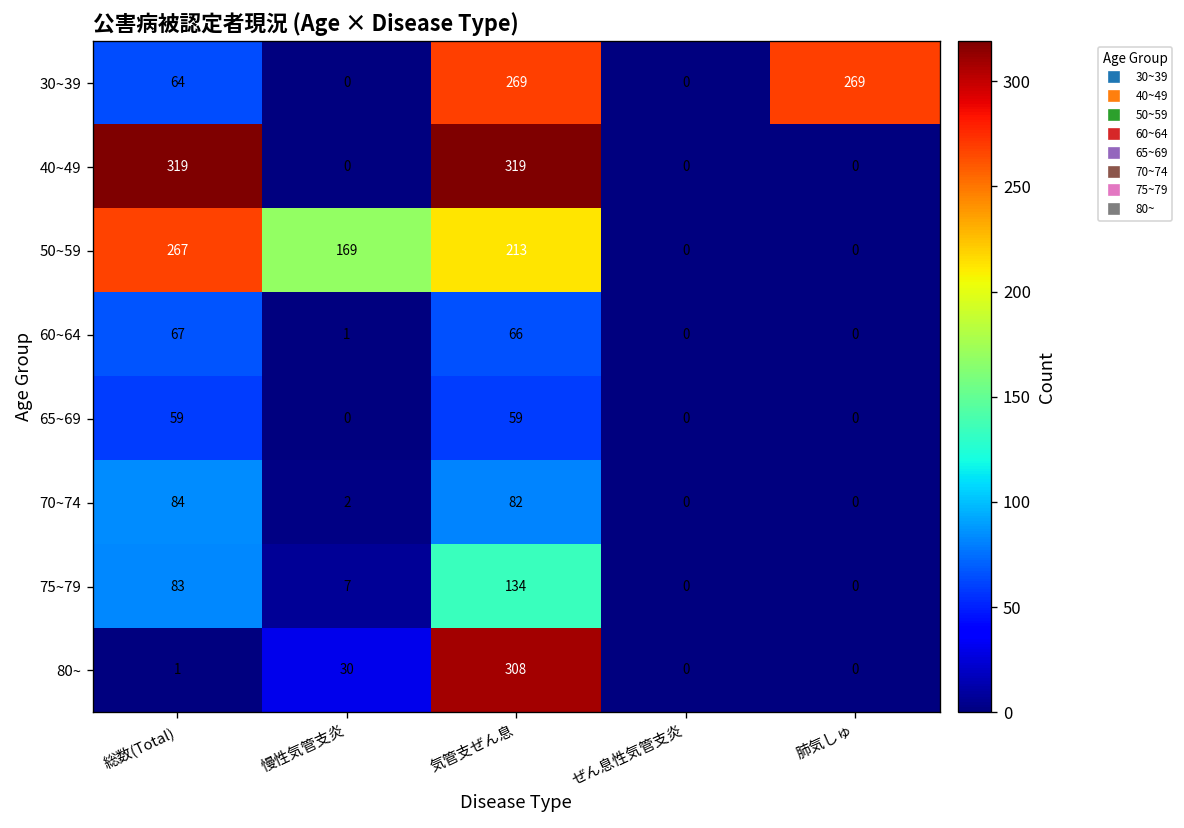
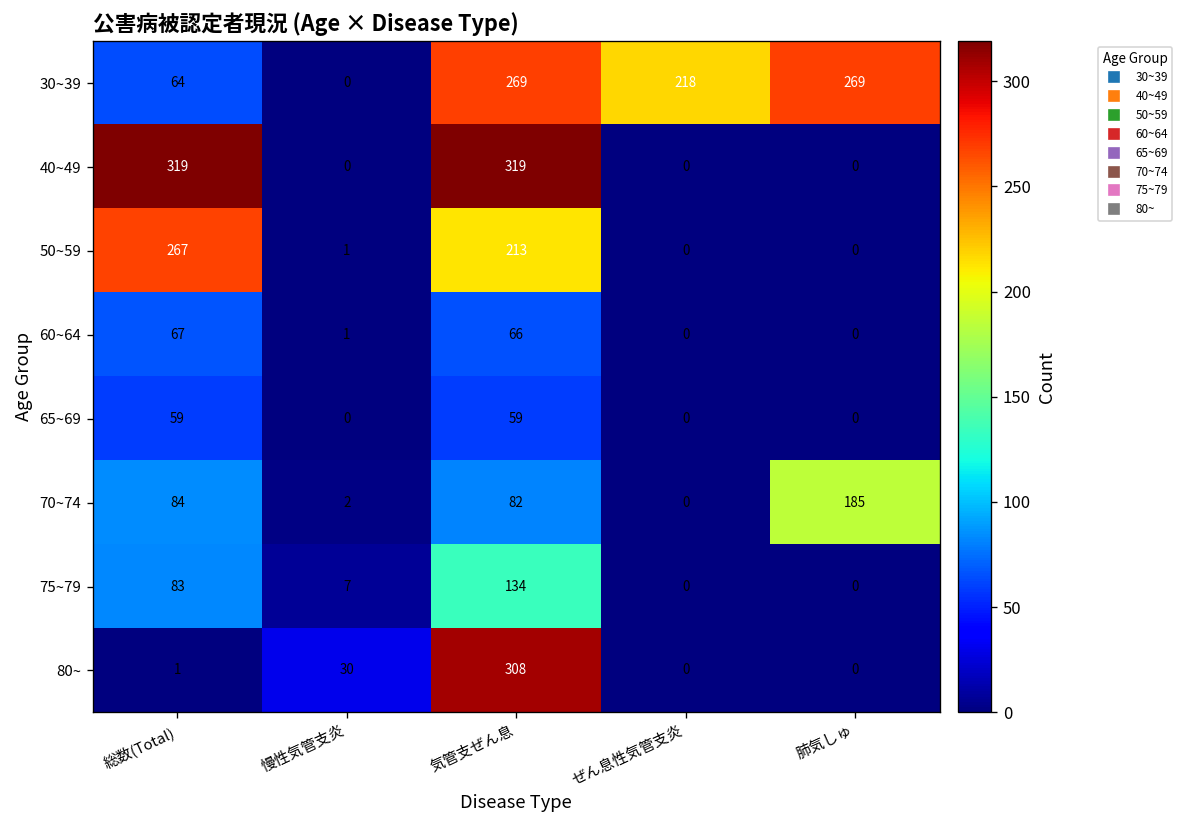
  {
    "30~39": {
      "総数(Total)": 64,
      "慢性気管支炎": 0,
      "気管支ぜん息": 269,
-     "ぜん息性気管支炎": 0,
+     "ぜん息性気管支炎": 218,
      "肺気しゅ": 269
    },
    "40~49": {
      "総数(Total)": 319,
      "慢性気管支炎": 0,
      "気管支ぜん息": 319,
      "ぜん息性気管支炎": 0,
      "肺気しゅ": 0
    },
    "50~59": {
      "総数(Total)": 267,
-     "慢性気管支炎": 169,
+     "慢性気管支炎": 1,
      "気管支ぜん息": 213,
      "ぜん息性気管支炎": 0,
      "肺気しゅ": 0
    },
    "60~64": {
      "総数(Total)": 67,
      "慢性気管支炎": 1,
      "気管支ぜん息": 66,
      "ぜん息性気管支炎": 0,
      "肺気しゅ": 0
    },
    "65~69": {
      "総数(Total)": 59,
      "慢性気管支炎": 0,
      "気管支ぜん息": 59,
      "ぜん息性気管支炎": 0,
      "肺気しゅ": 0
    },
    "70~74": {
      "総数(Total)": 84,
      "慢性気管支炎": 2,
      "気管支ぜん息": 82,
      "ぜん息性気管支炎": 0,
-     "肺気しゅ": 0
+     "肺気しゅ": 185
    },
    "75~79": {
      "総数(Total)": 83,
      "慢性気管支炎": 7,
      "気管支ぜん息": 134,
      "ぜん息性気管支炎": 0,
      "肺気しゅ": 0
    },
    "80~": {
      "総数(Total)": 1,
      "慢性気管支炎": 30,
      "気管支ぜん息": 308,
      "ぜん息性気管支炎": 0,
      "肺気しゅ": 0
    }
  }
